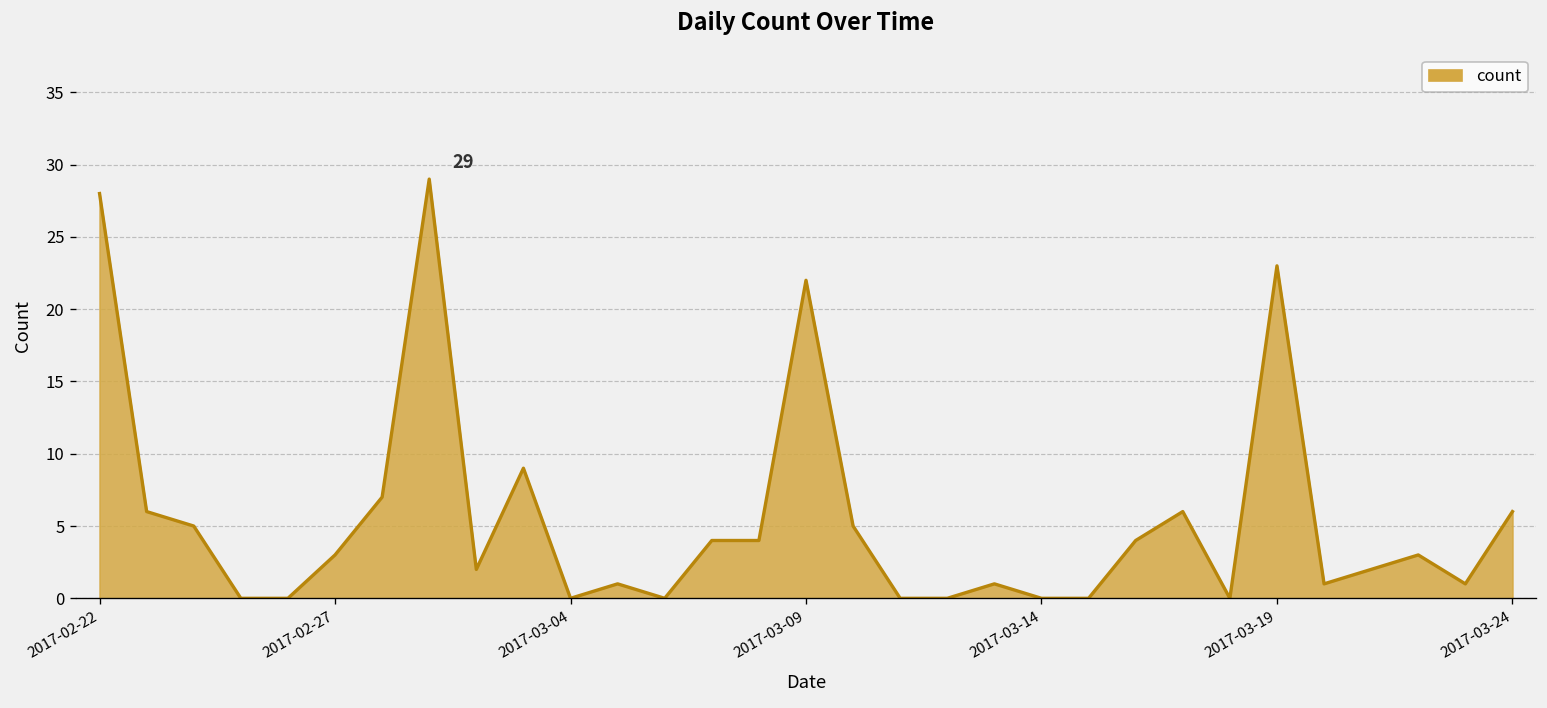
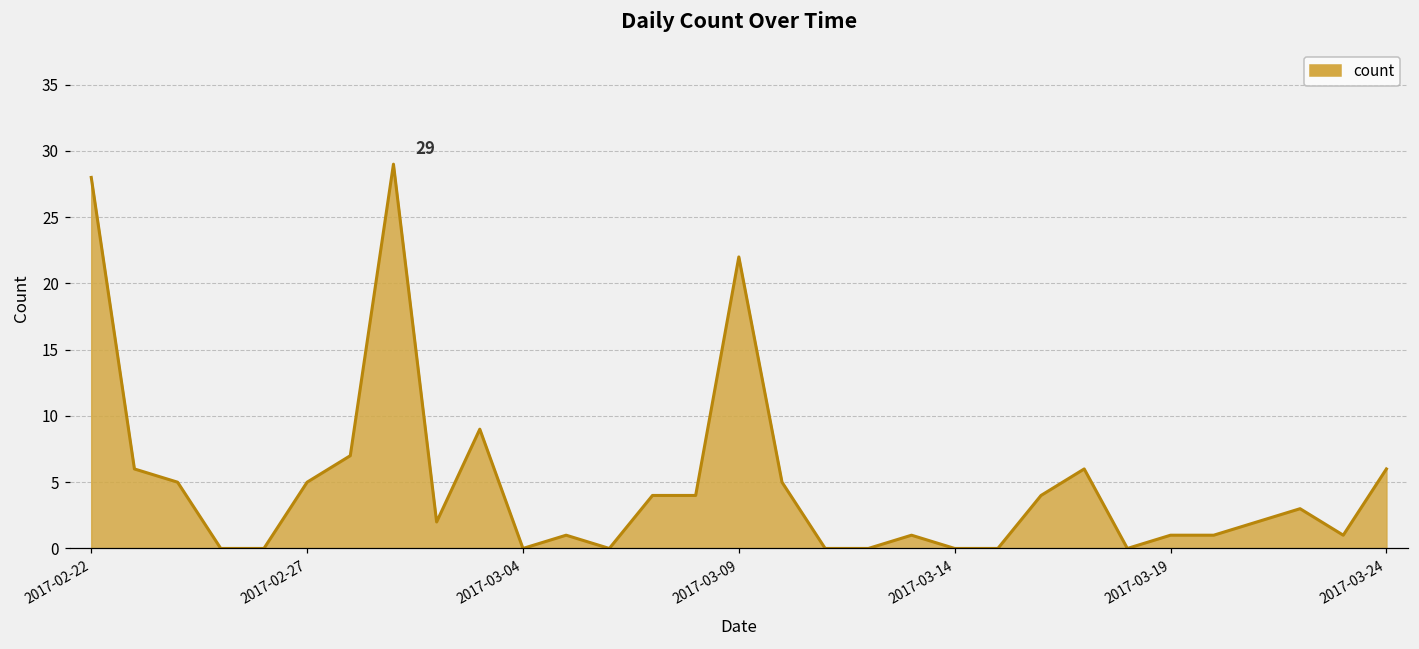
  {
    "2017-02-22": 28,
-   "2017-02-27": 3,
+   "2017-02-27": 5,
    "2017-03-04": 0,
    "2017-03-09": 22,
    "2017-03-14": 0,
-   "2017-03-19": 23,
+   "2017-03-19": 1,
    "2017-03-24": 6
  }
